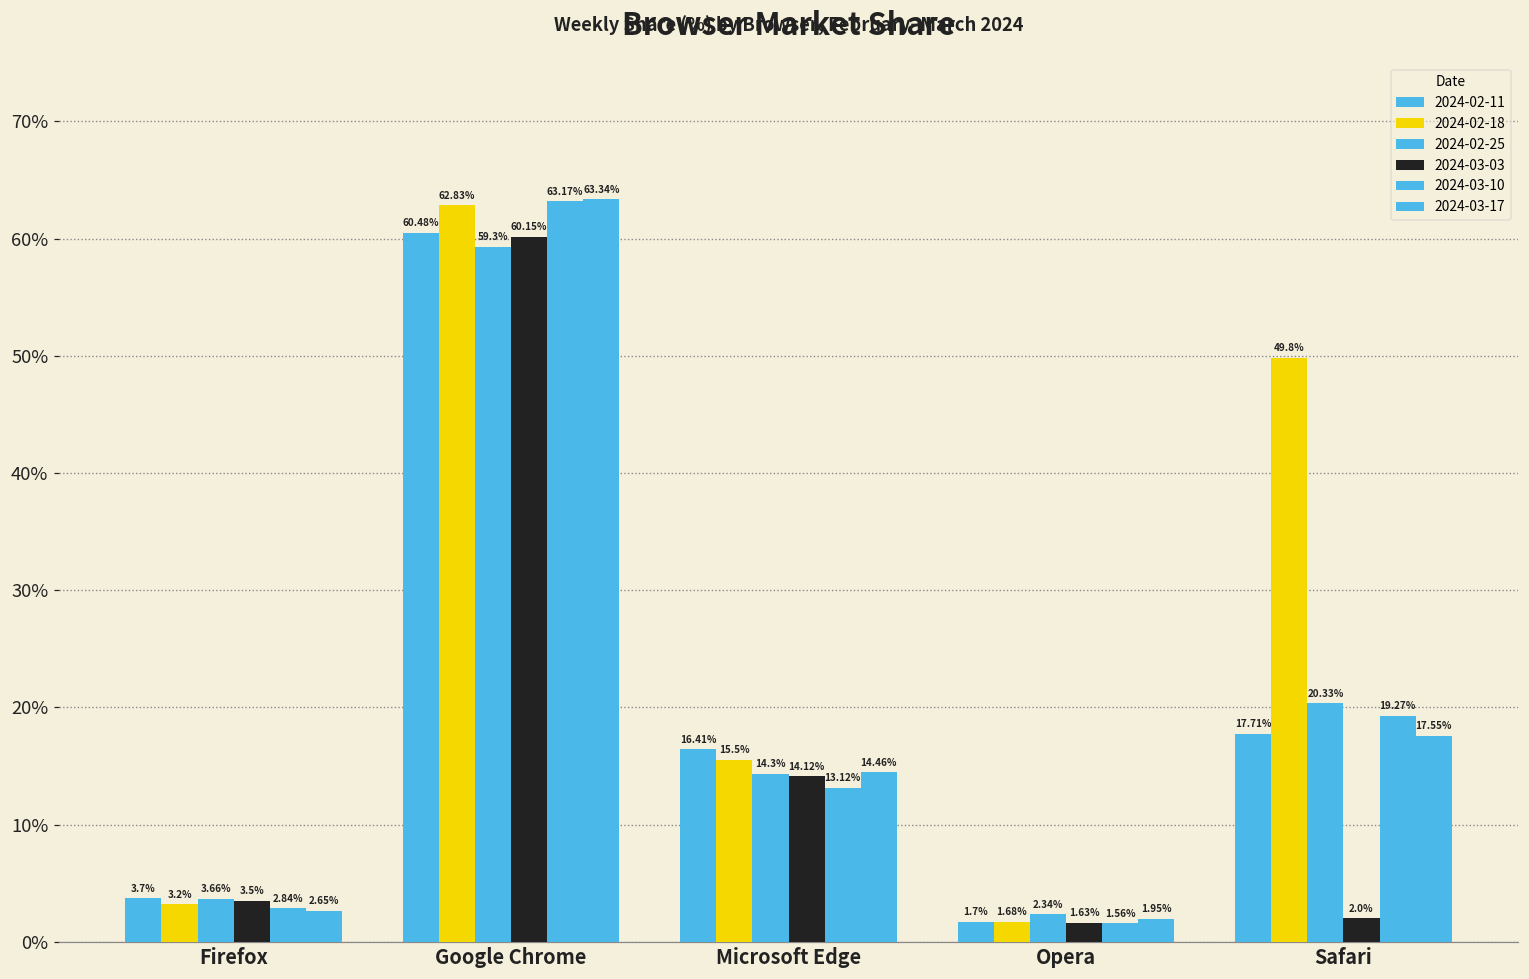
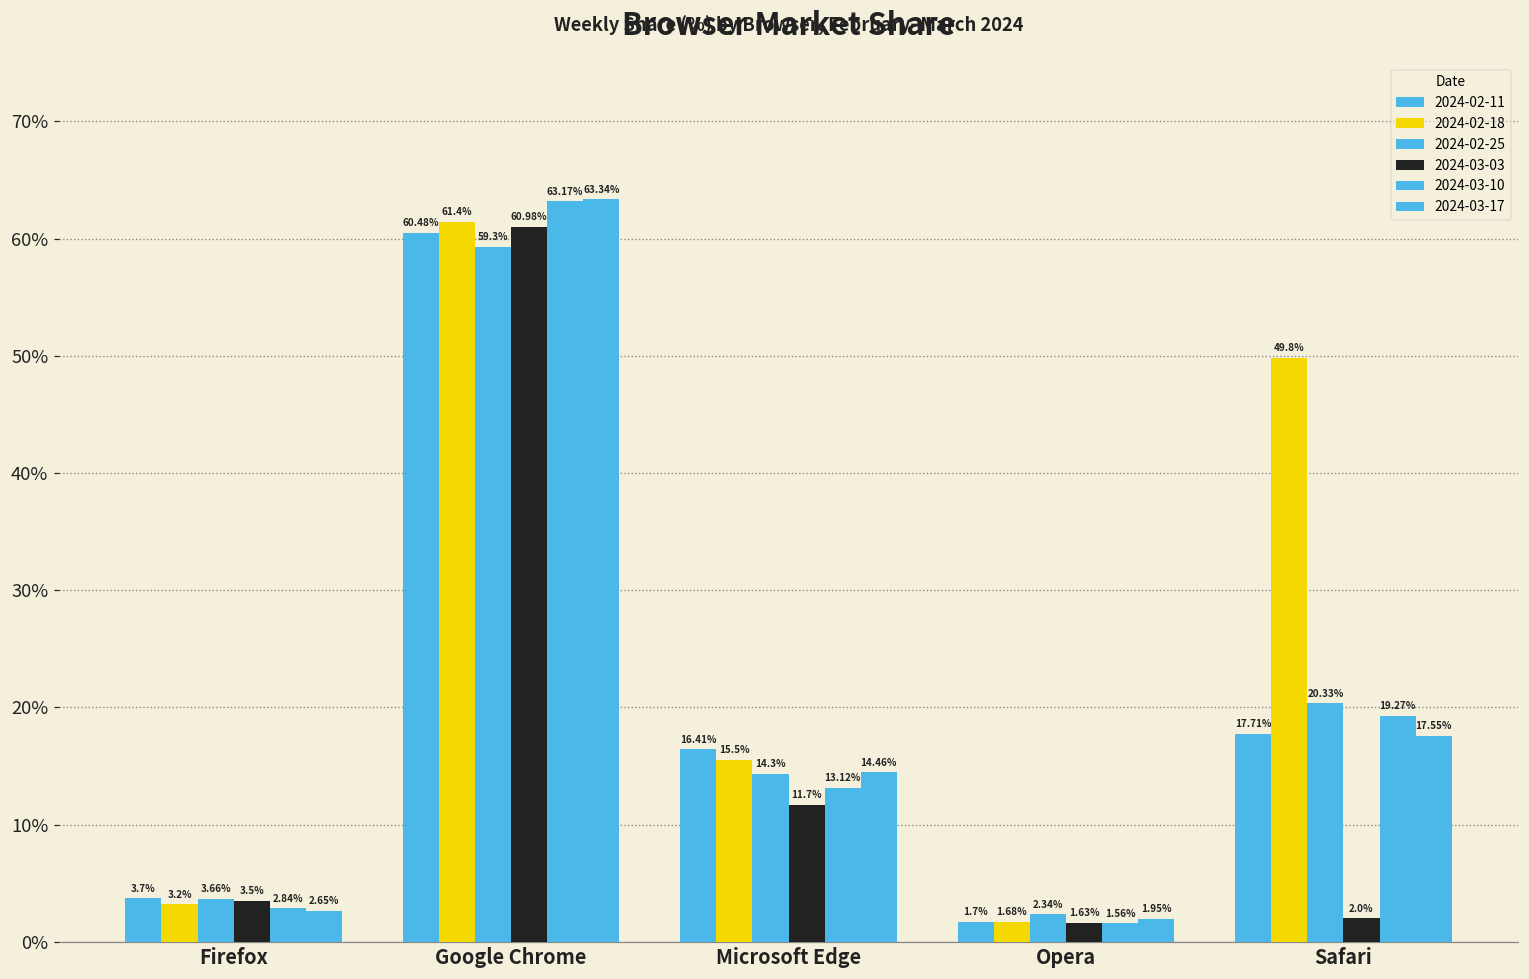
  {
    "2024-02-18": {
      "Firefox": "3.2%",
-     "Google Chrome": "62.83%",
+     "Google Chrome": "61.4%",
      "Microsoft Edge": "15.5%",
      "Opera": "1.68%",
      "Safari": "49.8%"
    },
    "2024-03-03": {
      "Firefox": "3.5%",
-     "Google Chrome": "60.15%",
-     "Microsoft Edge": "14.12%",
+     "Google Chrome": "60.98%",
+     "Microsoft Edge": "11.7%",
      "Opera": "1.63%",
      "Safari": "2.0%"
    }
  }
